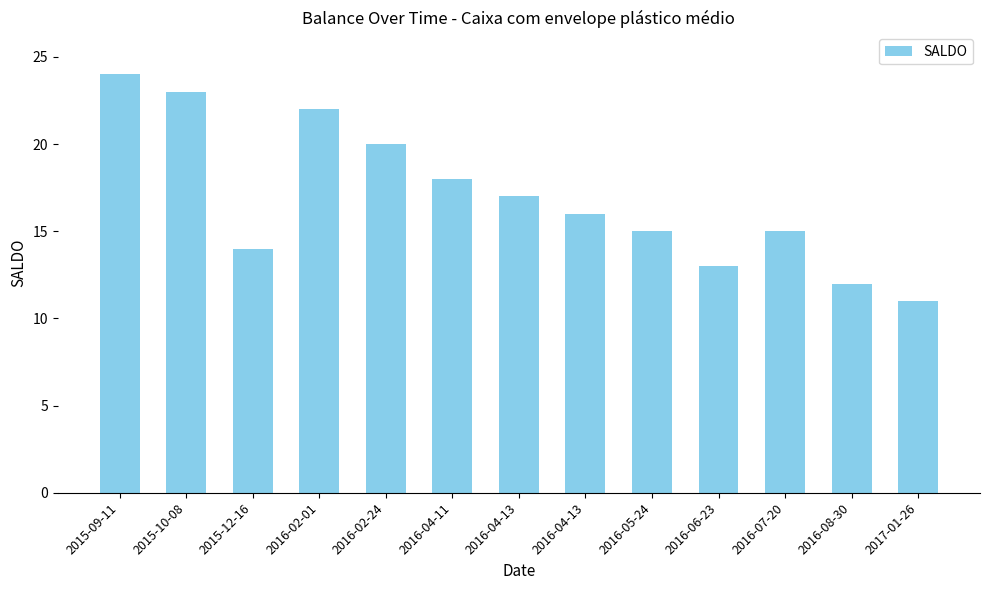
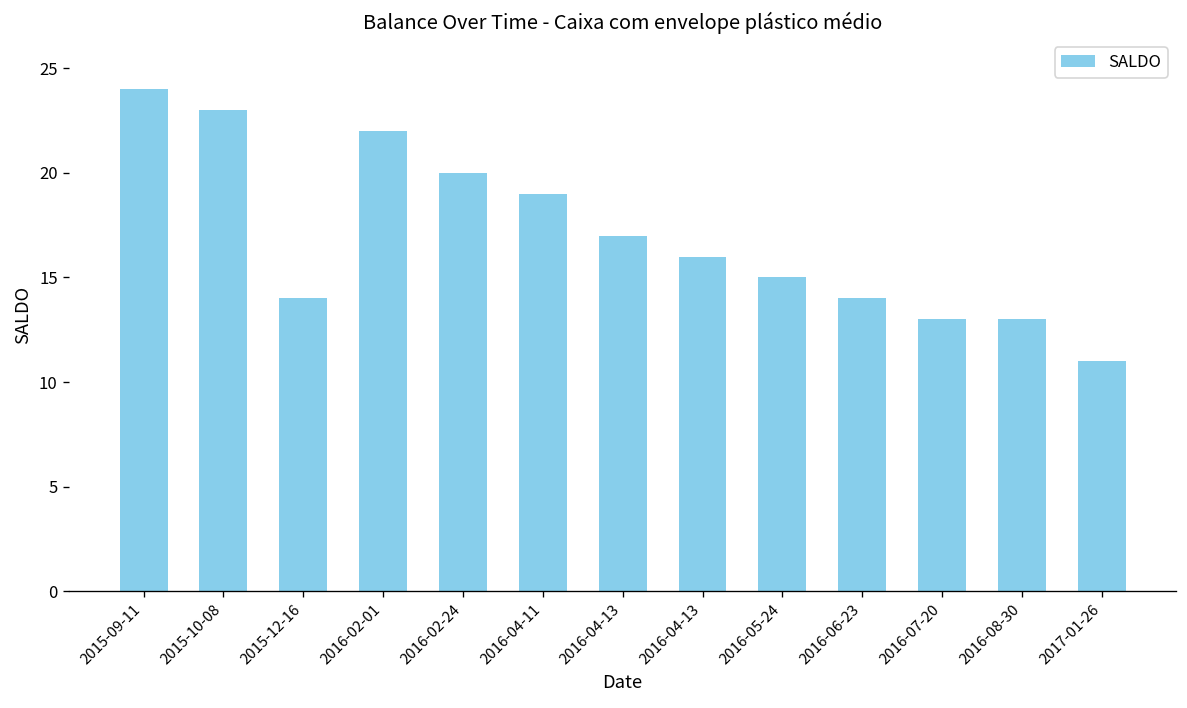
  {
    "2015-09-11": 24,
    "2015-10-08": 23,
    "2015-12-16": 14,
    "2016-02-01": 22,
    "2016-02-24": 20,
-   "2016-04-11": 18,
+   "2016-04-11": 19,
    "2016-05-24": 15,
-   "2016-06-23": 13,
-   "2016-07-20": 15,
-   "2016-08-30": 12,
+   "2016-06-23": 14,
+   "2016-07-20": 13,
+   "2016-08-30": 13,
    "2017-01-26": 11
  }
